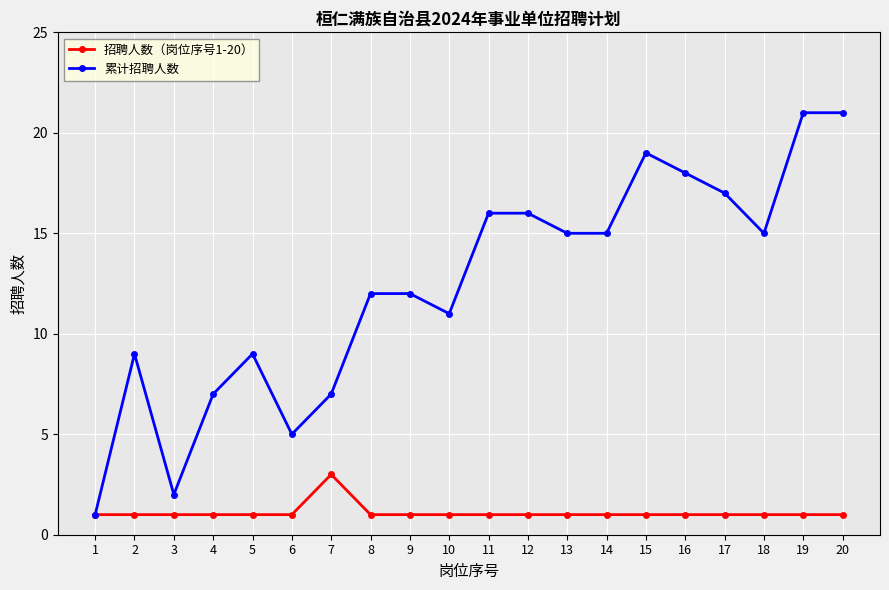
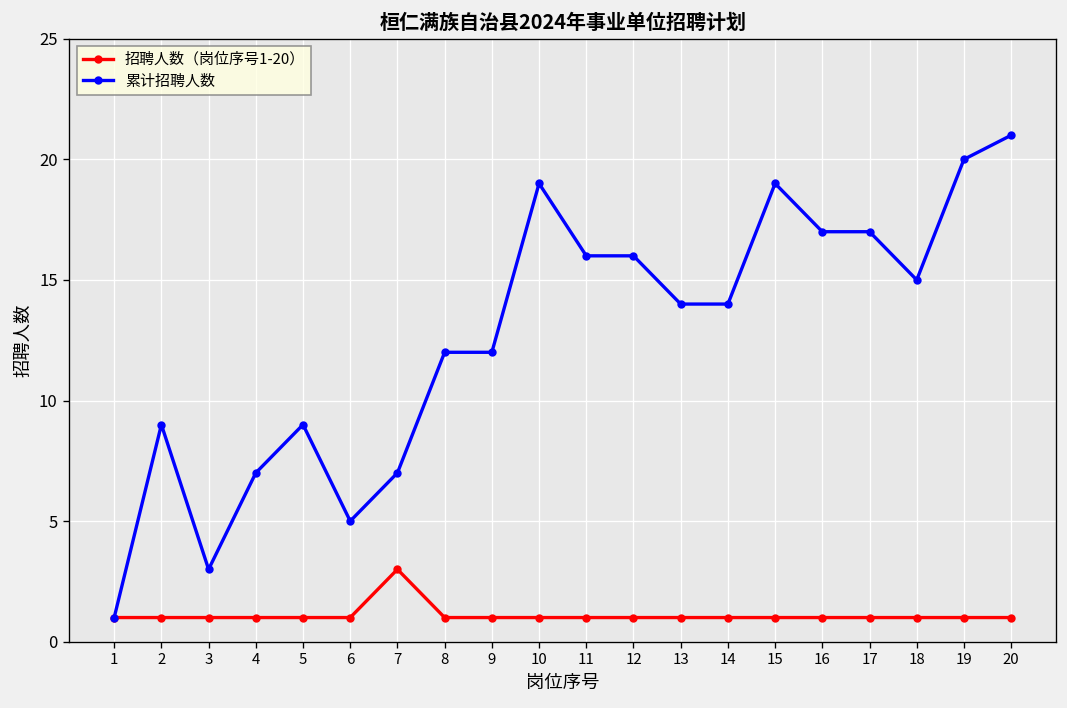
  {
    "招聘人数（岗位序号1-20）": {
      "2": 1,
      "3": 1,
      "4": 1,
      "5": 1,
      "6": 1,
      "7": 3,
      "8": 1,
      "9": 1,
      "10": 1,
      "11": 1,
      "12": 1,
      "13": 1,
      "14": 1,
      "15": 1,
      "16": 1,
      "17": 1,
      "18": 1,
      "19": 1,
      "20": 1
    },
    "累计招聘人数": {
      "2": 9,
-     "3": 2,
+     "3": 3,
      "4": 7,
      "5": 9,
      "6": 5,
      "7": 7,
      "8": 12,
      "9": 12,
-     "10": 11,
+     "10": 19,
      "11": 16,
      "12": 16,
-     "13": 15,
-     "14": 15,
+     "13": 14,
+     "14": 14,
      "15": 19,
-     "16": 18,
+     "16": 17,
      "17": 17,
      "18": 15,
-     "19": 21,
+     "19": 20,
      "20": 21
    }
  }
